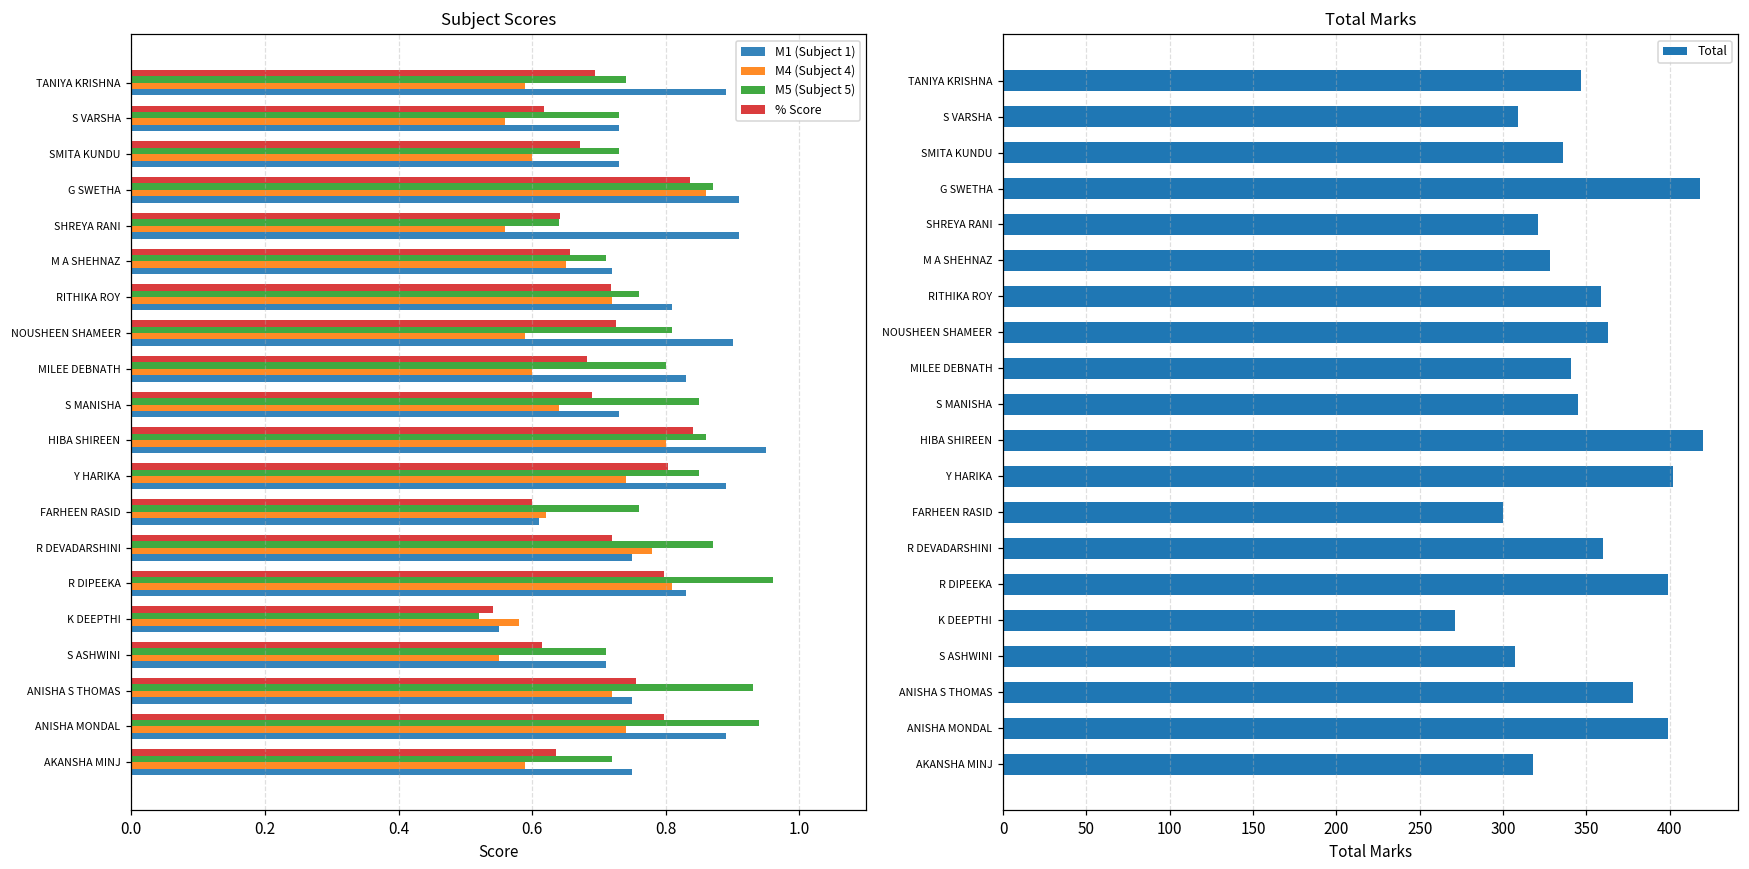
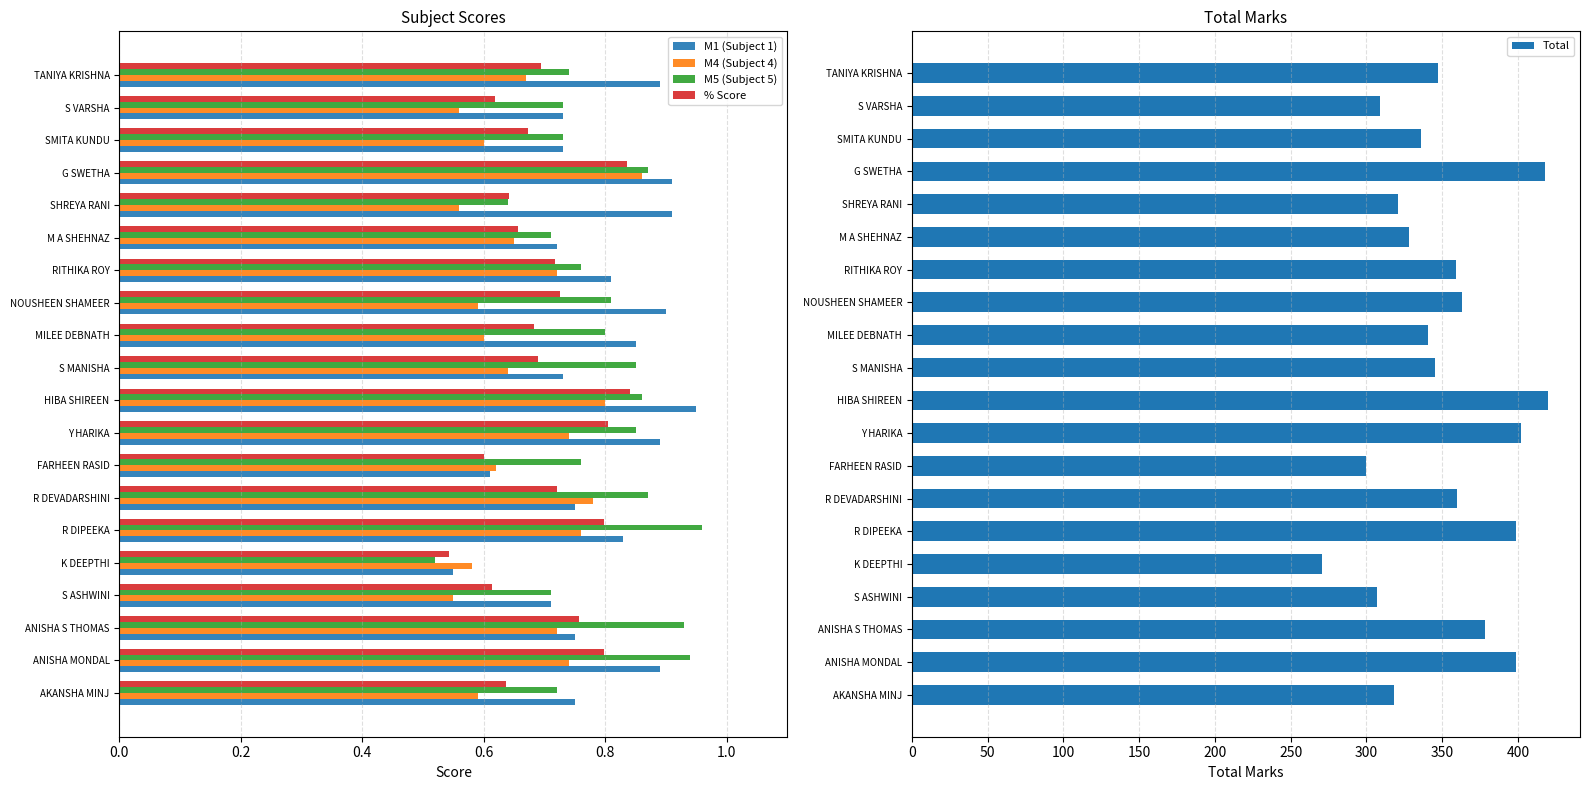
  {
    "Subject Scores": {
      "M1 (Subject 1)": {
        "TANIYA KRISHNA": 0.89,
        "S VARSHA": 0.73,
        "SMITA KUNDU": 0.73,
        "G SWETHA": 0.91,
        "SHREYA RANI": 0.91,
        "M A SHEHNAZ": 0.72,
        "RITHIKA ROY": 0.81,
        "NOUSHEEN SHAMEER": 0.90,
-       "MILEE DEBNATH": 0.83,
+       "MILEE DEBNATH": 0.85,
        "S MANISHA": 0.73,
        "HIBA SHIREEN": 0.95,
        "Y HARIKA": 0.89,
        "FARHEEN RASID": 0.61,
        "R DEVADARSHINI": 0.75,
        "R DIPEEKA": 0.83,
        "K DEEPTHI": 0.55,
        "S ASHWINI": 0.71,
        "ANISHA S THOMAS": 0.75,
        "ANISHA MONDAL": 0.89,
        "AKANSHA MINJ": 0.75
      },
      "M4 (Subject 4)": {
-       "TANIYA KRISHNA": 0.59,
+       "TANIYA KRISHNA": 0.67,
        "S VARSHA": 0.56,
        "SMITA KUNDU": 0.60,
        "G SWETHA": 0.86,
        "SHREYA RANI": 0.56,
        "M A SHEHNAZ": 0.65,
        "RITHIKA ROY": 0.72,
        "NOUSHEEN SHAMEER": 0.59,
        "MILEE DEBNATH": 0.60,
        "S MANISHA": 0.64,
        "HIBA SHIREEN": 0.80,
        "Y HARIKA": 0.74,
        "FARHEEN RASID": 0.62,
        "R DEVADARSHINI": 0.78,
-       "R DIPEEKA": 0.81,
+       "R DIPEEKA": 0.76,
        "K DEEPTHI": 0.58,
        "S ASHWINI": 0.55,
        "ANISHA S THOMAS": 0.72,
        "ANISHA MONDAL": 0.74,
        "AKANSHA MINJ": 0.59
      },
      "M5 (Subject 5)": {
        "TANIYA KRISHNA": 0.74,
        "S VARSHA": 0.73,
        "SMITA KUNDU": 0.73,
        "G SWETHA": 0.87,
        "SHREYA RANI": 0.64,
        "M A SHEHNAZ": 0.71,
        "RITHIKA ROY": 0.76,
        "NOUSHEEN SHAMEER": 0.81,
        "MILEE DEBNATH": 0.80,
        "S MANISHA": 0.85,
        "HIBA SHIREEN": 0.86,
        "Y HARIKA": 0.85,
        "FARHEEN RASID": 0.76,
        "R DEVADARSHINI": 0.87,
        "R DIPEEKA": 0.96,
        "K DEEPTHI": 0.52,
        "S ASHWINI": 0.71,
        "ANISHA S THOMAS": 0.93,
        "ANISHA MONDAL": 0.94,
        "AKANSHA MINJ": 0.72
      },
      "% Score": {
        "TANIYA KRISHNA": 0.69,
        "S VARSHA": 0.62,
        "SMITA KUNDU": 0.67,
        "G SWETHA": 0.84,
        "SHREYA RANI": 0.64,
        "M A SHEHNAZ": 0.66,
        "RITHIKA ROY": 0.72,
        "NOUSHEEN SHAMEER": 0.73,
        "MILEE DEBNATH": 0.68,
        "S MANISHA": 0.69,
        "HIBA SHIREEN": 0.84,
        "Y HARIKA": 0.80,
        "FARHEEN RASID": 0.60,
        "R DEVADARSHINI": 0.72,
        "R DIPEEKA": 0.80,
        "K DEEPTHI": 0.54,
        "S ASHWINI": 0.61,
        "ANISHA S THOMAS": 0.76,
        "ANISHA MONDAL": 0.80,
        "AKANSHA MINJ": 0.64
      }
    },
    "Total Marks": {
      "TANIYA KRISHNA": 347,
      "S VARSHA": 309,
      "SMITA KUNDU": 336,
      "G SWETHA": 418,
      "SHREYA RANI": 321,
      "M A SHEHNAZ": 328,
      "RITHIKA ROY": 359,
      "NOUSHEEN SHAMEER": 363,
      "MILEE DEBNATH": 341,
      "S MANISHA": 345,
      "HIBA SHIREEN": 420,
      "Y HARIKA": 402,
      "FARHEEN RASID": 300,
      "R DEVADARSHINI": 360,
      "R DIPEEKA": 399,
      "K DEEPTHI": 271,
      "S ASHWINI": 307,
      "ANISHA S THOMAS": 378,
      "ANISHA MONDAL": 399,
      "AKANSHA MINJ": 318
    }
  }
